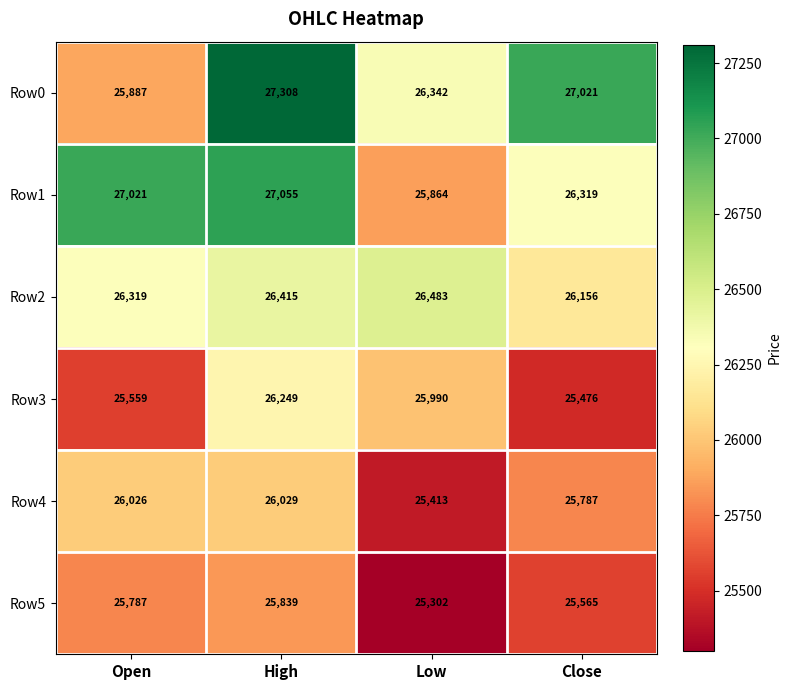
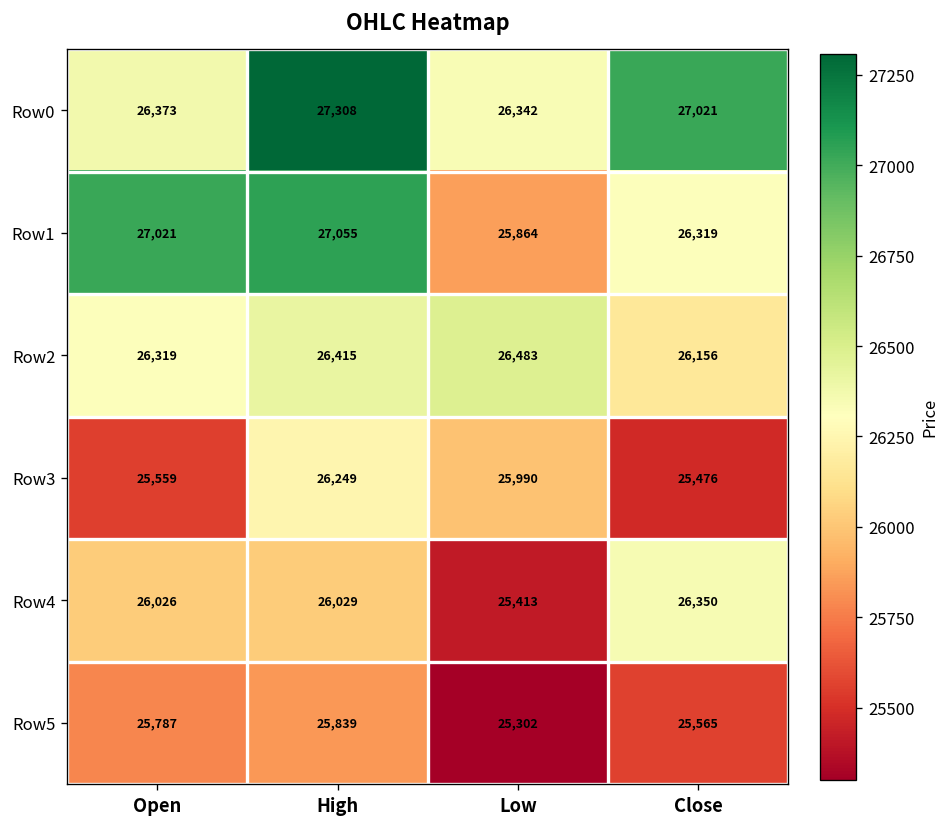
  {
    "Row0": {
-     "Open": "25,887",
+     "Open": "26,373",
      "High": "27,308",
      "Low": "26,342",
      "Close": "27,021"
    },
    "Row1": {
      "Open": "27,021",
      "High": "27,055",
      "Low": "25,864",
      "Close": "26,319"
    },
    "Row2": {
      "Open": "26,319",
      "High": "26,415",
      "Low": "26,483",
      "Close": "26,156"
    },
    "Row3": {
      "Open": "25,559",
      "High": "26,249",
      "Low": "25,990",
      "Close": "25,476"
    },
    "Row4": {
      "Open": "26,026",
      "High": "26,029",
      "Low": "25,413",
-     "Close": "25,787"
+     "Close": "26,350"
    },
    "Row5": {
      "Open": "25,787",
      "High": "25,839",
      "Low": "25,302",
      "Close": "25,565"
    }
  }
